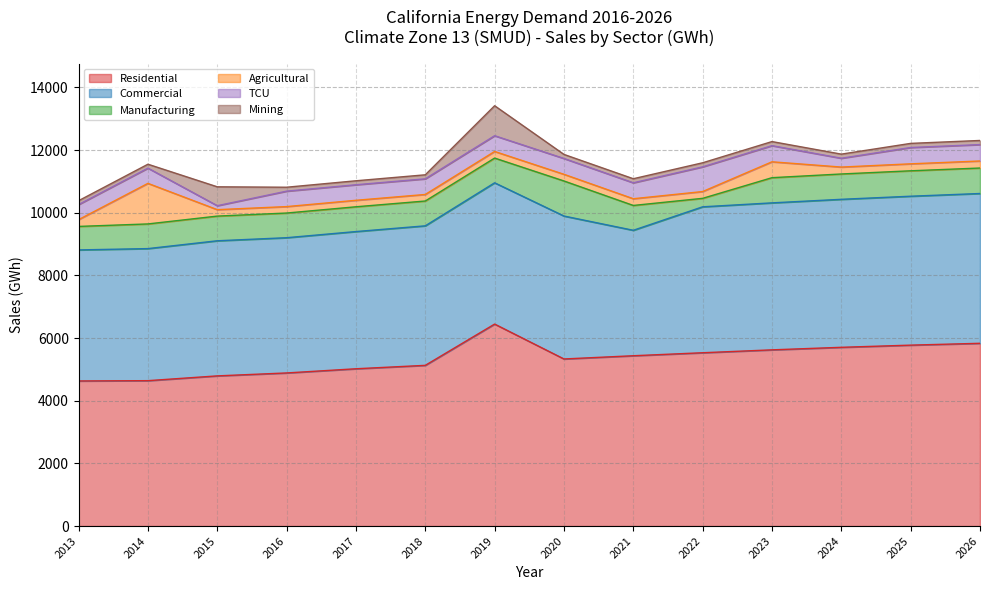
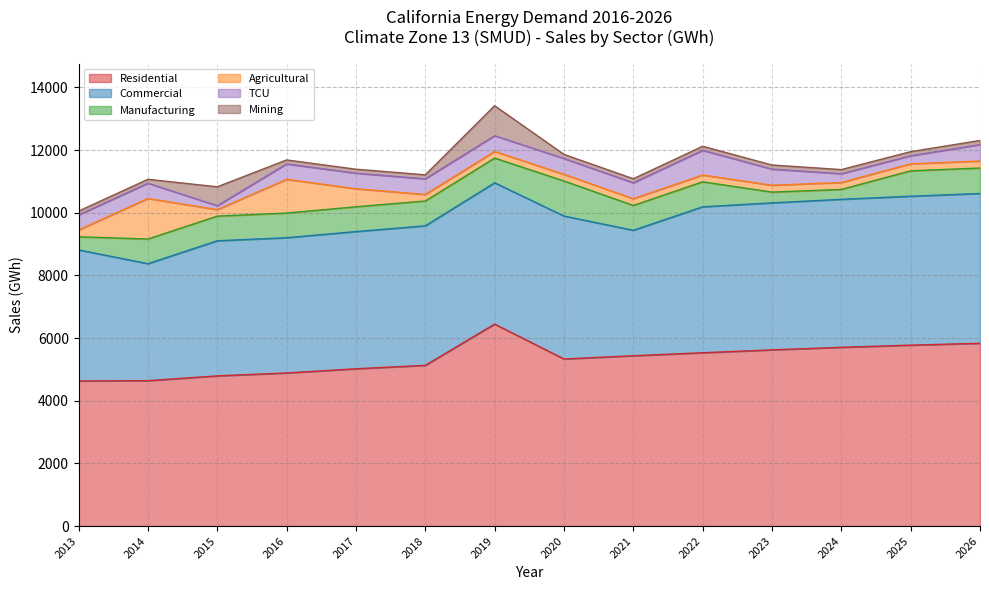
  {
    "Residential": {
      "2013": 4600,
      "2014": 4600,
      "2015": 4800,
      "2016": 4900,
      "2017": 5000,
      "2018": 5100,
      "2019": 6400,
      "2020": 5300,
      "2021": 5400,
      "2022": 5500,
      "2023": 5600,
      "2024": 5700,
      "2025": 5800,
      "2026": 5800
    },
    "Commercial": {
      "2013": 4200,
-     "2014": 4200,
+     "2014": 3700,
      "2015": 4300,
      "2016": 4300,
      "2017": 4400,
      "2018": 4500,
      "2019": 4500,
      "2020": 4600,
      "2021": 4000,
      "2022": 4700,
      "2023": 4700,
      "2024": 4700,
      "2025": 4800,
      "2026": 4800
    },
    "Manufacturing": {
-     "2013": 700,
+     "2013": 400,
      "2014": 800,
      "2015": 800,
      "2016": 800,
      "2017": 800,
      "2018": 800,
      "2019": 800,
      "2020": 1100,
      "2021": 800,
-     "2022": 300,
-     "2023": 800,
-     "2024": 800,
+     "2022": 800,
+     "2023": 300,
+     "2024": 300,
      "2025": 800,
      "2026": 800
    },
    "Agricultural": {
      "2013": 200,
      "2014": 1300,
      "2015": 200,
-     "2016": 200,
-     "2017": 200,
+     "2016": 1100,
+     "2017": 600,
      "2018": 200,
      "2019": 200,
      "2020": 200,
      "2021": 200,
      "2022": 200,
-     "2023": 500,
+     "2023": 200,
      "2024": 200,
      "2025": 200,
      "2026": 200
    },
    "TCU": {
      "2013": 500,
      "2014": 500,
      "2015": 100,
      "2016": 500,
      "2017": 500,
      "2018": 500,
      "2019": 500,
      "2020": 500,
      "2021": 500,
      "2022": 800,
      "2023": 500,
      "2024": 300,
-     "2025": 500,
+     "2025": 300,
      "2026": 500
    },
    "Mining": {
      "2013": 100,
      "2014": 100,
      "2015": 600,
      "2016": 100,
      "2017": 100,
      "2018": 100,
      "2019": 1000,
      "2020": 100,
      "2021": 100,
      "2022": 100,
      "2023": 100,
      "2024": 100,
      "2025": 100,
      "2026": 100
    }
  }
